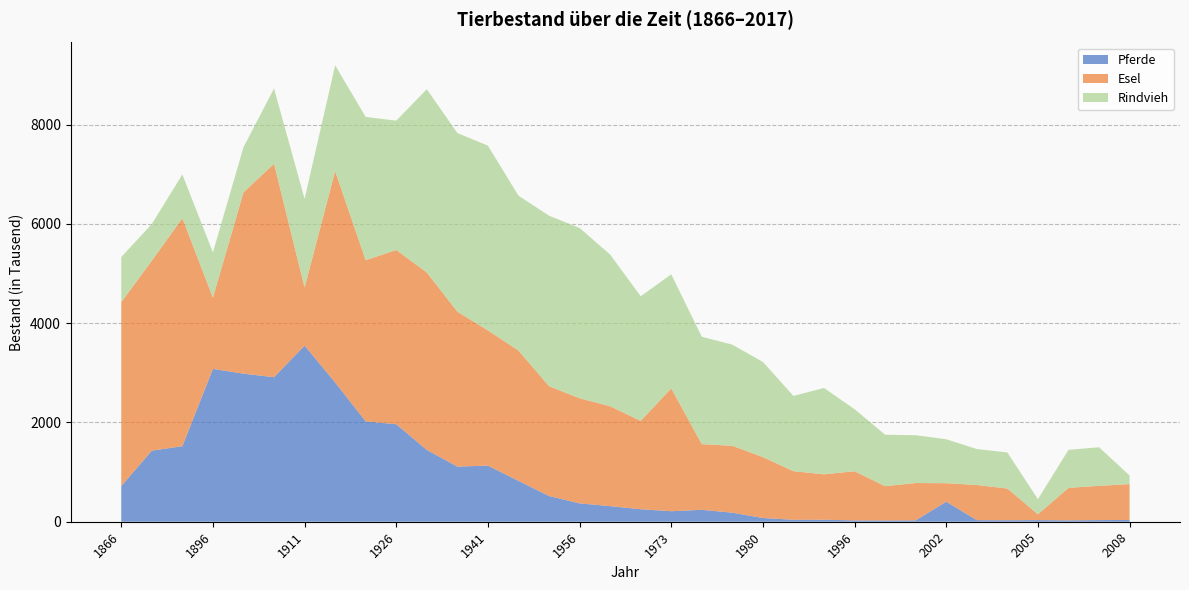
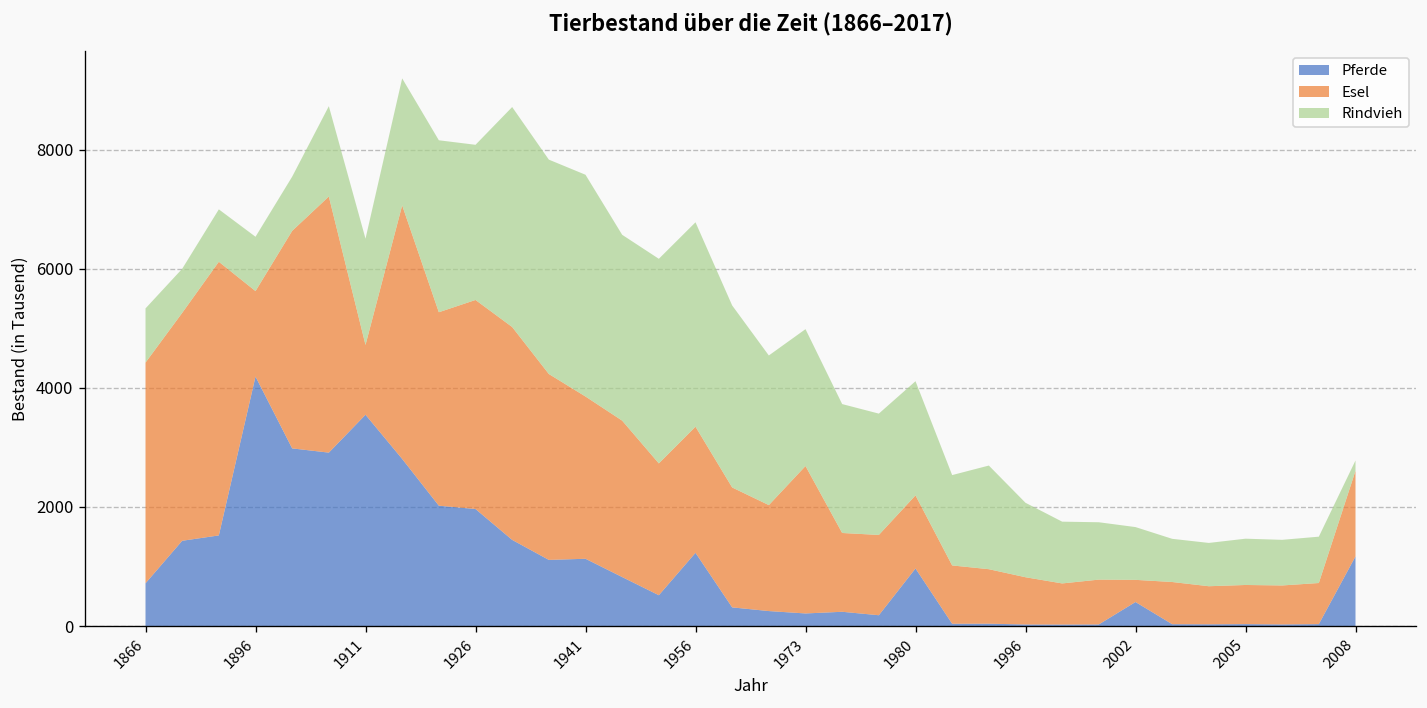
  {
    "Pferde": {
      "1866": 700,
-     "1896": 3100,
+     "1896": 4200,
      "1911": 3500,
      "1926": 2000,
      "1941": 1100,
-     "1956": 400,
+     "1956": 1200,
      "1973": 200,
-     "1980": 100,
+     "1980": 1000,
      "2002": 400,
-     "2008": 0
+     "2008": 1200
    },
    "Esel": {
      "1866": 3700,
      "1896": 1400,
      "1911": 1200,
      "1926": 3500,
      "1941": 2700,
      "1956": 2100,
      "1973": 2500,
      "1980": 1200,
-     "1996": 1000,
+     "1996": 800,
      "2002": 400,
-     "2005": 100,
-     "2008": 700
+     "2005": 700,
+     "2008": 1400
    },
    "Rindvieh": {
      "1866": 900,
      "1896": 900,
      "1911": 1800,
      "1926": 2600,
      "1941": 3700,
      "1956": 3400,
      "1973": 2300,
      "1980": 1900,
      "1996": 1300,
      "2002": 900,
-     "2005": 300,
+     "2005": 800,
      "2008": 200
    }
  }
